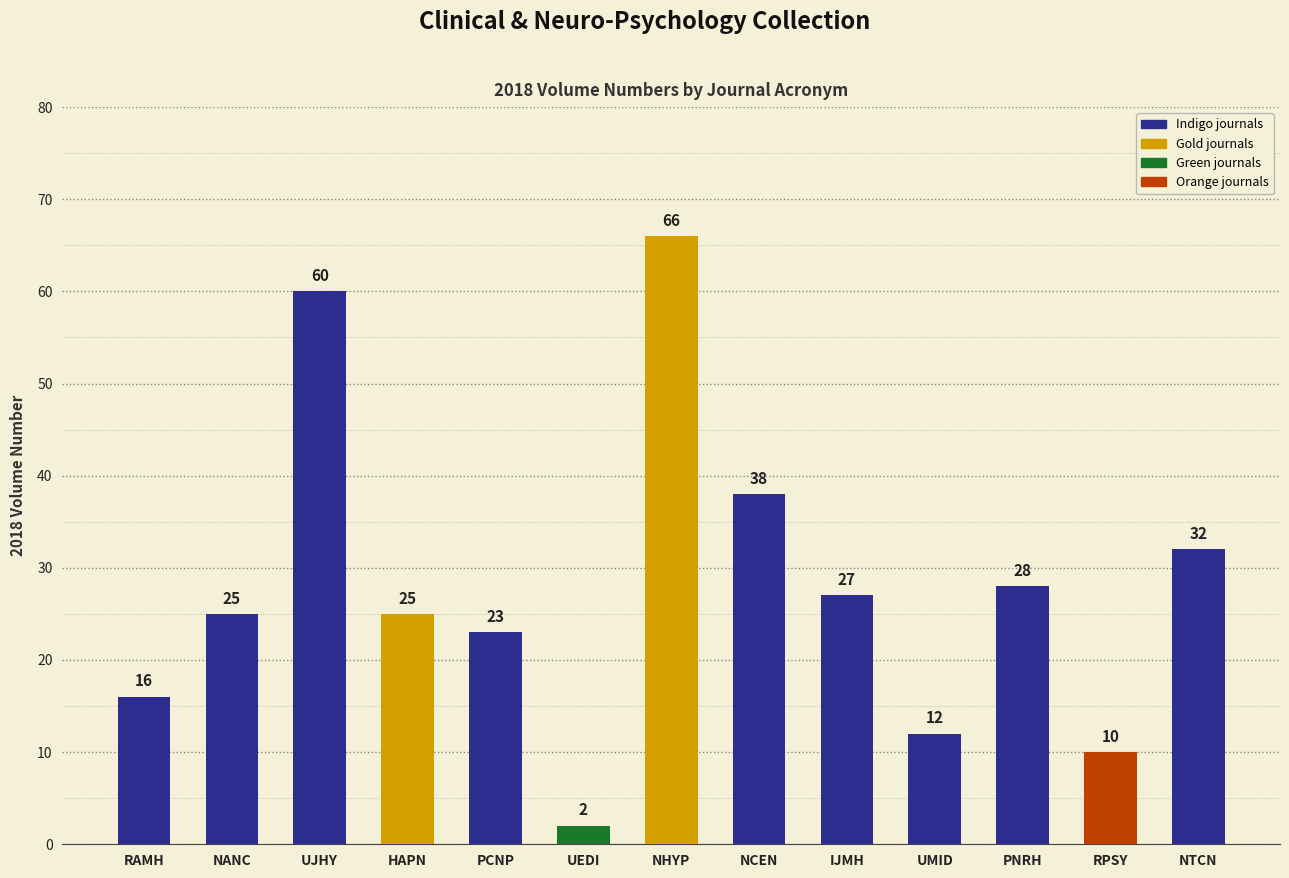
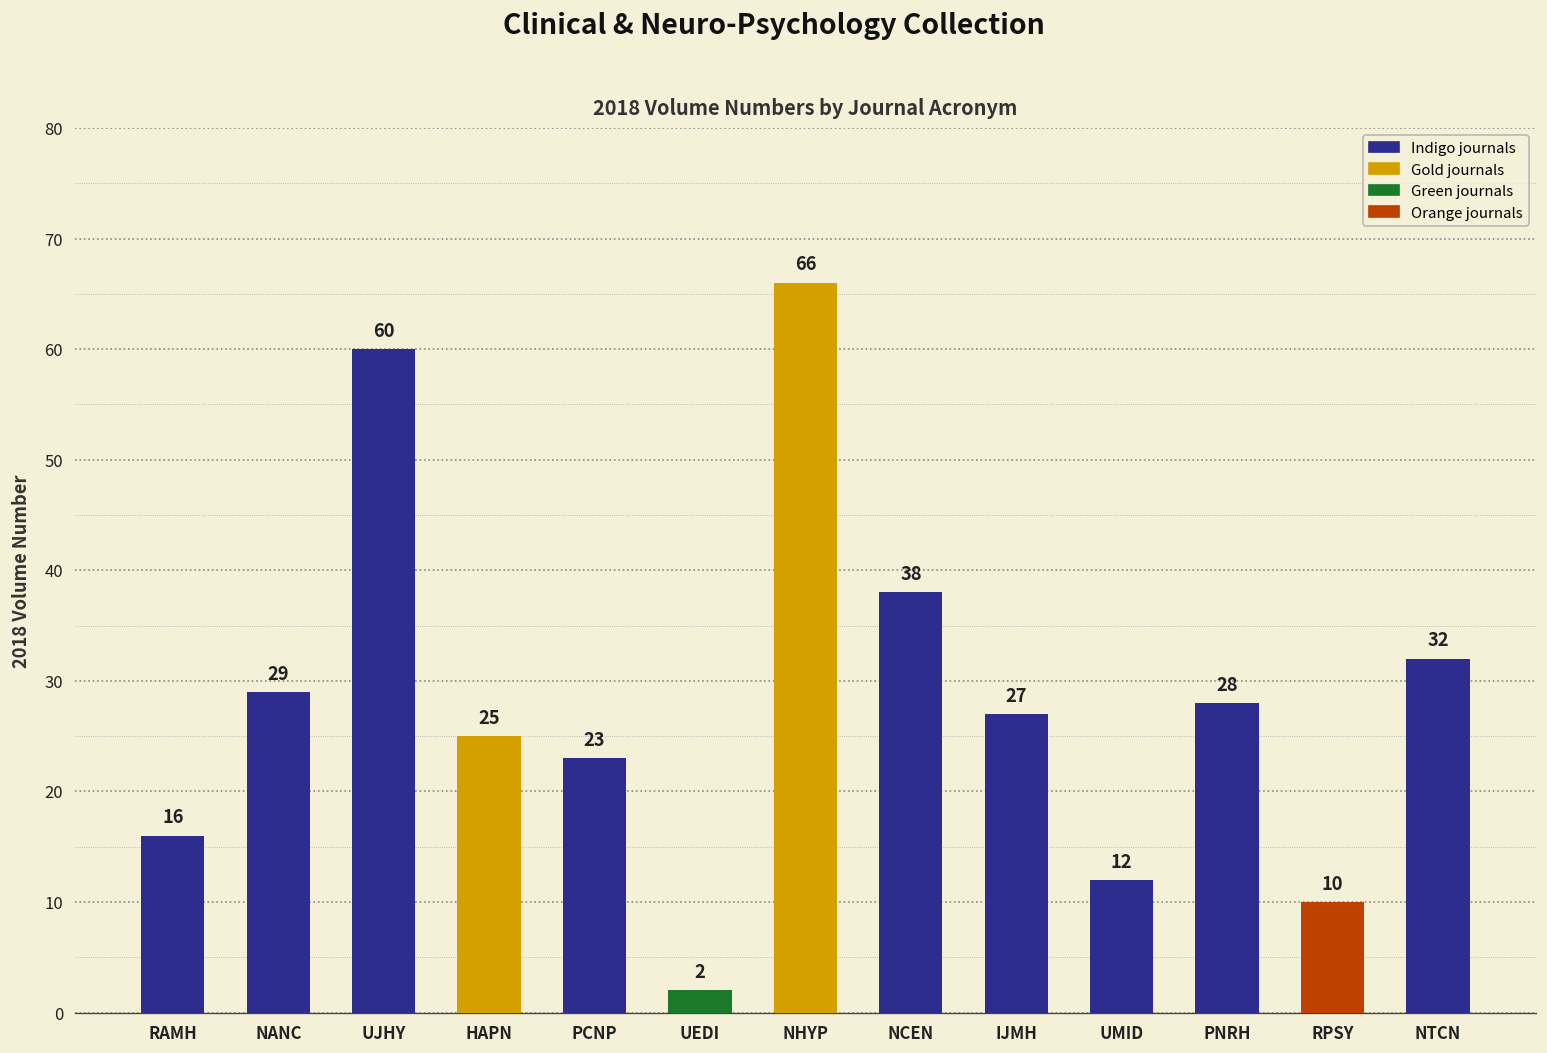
  {
    "RAMH": 16,
-   "NANC": 25,
+   "NANC": 29,
    "UJHY": 60,
    "HAPN": 25,
    "PCNP": 23,
    "UEDI": 2,
    "NHYP": 66,
    "NCEN": 38,
    "IJMH": 27,
    "UMID": 12,
    "PNRH": 28,
    "RPSY": 10,
    "NTCN": 32
  }
